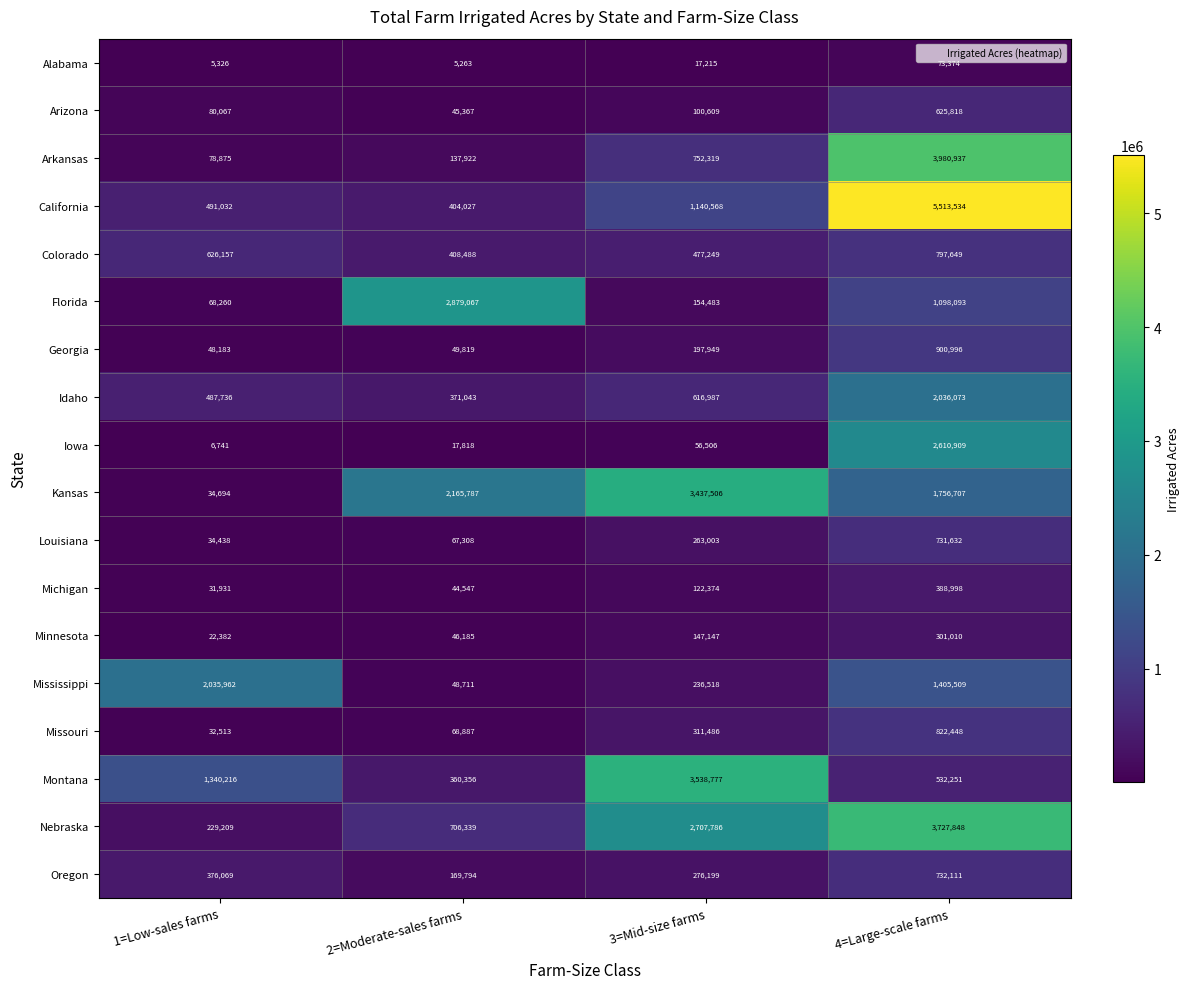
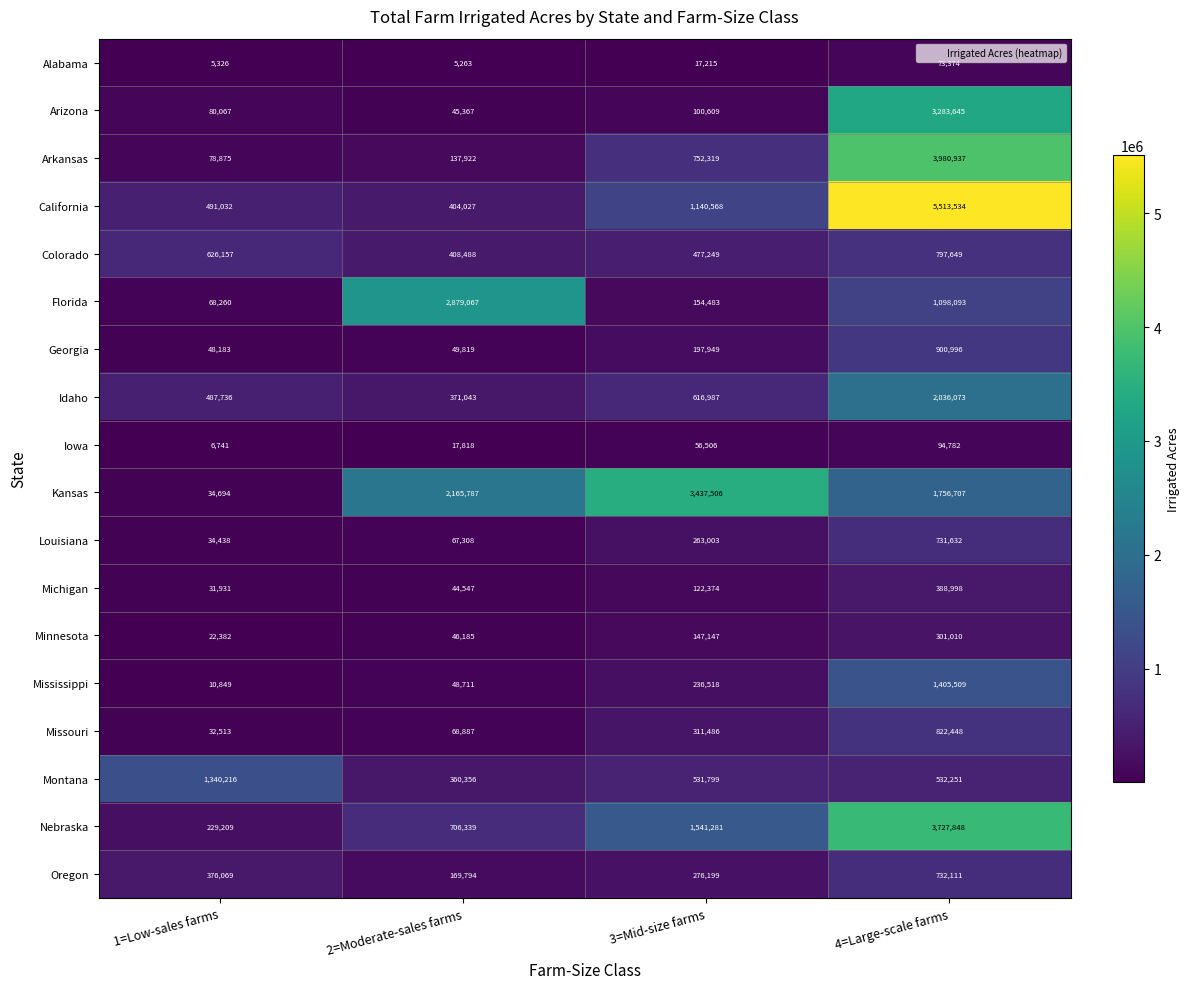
  {
    "Alabama": {
      "1=Low-sales farms": "5,326",
      "2=Moderate-sales farms": "5,263",
      "3=Mid-size farms": "17,215"
    },
    "Arizona": {
      "1=Low-sales farms": "80,067",
      "2=Moderate-sales farms": "45,367",
      "3=Mid-size farms": "100,609",
-     "4=Large-scale farms": "625,818"
+     "4=Large-scale farms": "3,283,645"
    },
    "Arkansas": {
      "1=Low-sales farms": "78,875",
      "2=Moderate-sales farms": "137,922",
      "3=Mid-size farms": "752,319",
      "4=Large-scale farms": "3,980,937"
    },
    "California": {
      "1=Low-sales farms": "491,032",
      "2=Moderate-sales farms": "404,027",
      "3=Mid-size farms": "1,140,568",
      "4=Large-scale farms": "5,513,534"
    },
    "Colorado": {
      "1=Low-sales farms": "626,157",
      "2=Moderate-sales farms": "408,488",
      "3=Mid-size farms": "477,249",
      "4=Large-scale farms": "797,649"
    },
    "Florida": {
      "1=Low-sales farms": "68,260",
      "2=Moderate-sales farms": "2,879,067",
      "3=Mid-size farms": "154,483",
      "4=Large-scale farms": "1,098,093"
    },
    "Georgia": {
      "1=Low-sales farms": "48,183",
      "2=Moderate-sales farms": "49,819",
      "3=Mid-size farms": "197,949",
      "4=Large-scale farms": "900,996"
    },
    "Idaho": {
      "1=Low-sales farms": "487,736",
      "2=Moderate-sales farms": "371,043",
      "3=Mid-size farms": "616,987",
      "4=Large-scale farms": "2,036,073"
    },
    "Iowa": {
      "1=Low-sales farms": "6,741",
      "2=Moderate-sales farms": "17,818",
      "3=Mid-size farms": "56,506",
-     "4=Large-scale farms": "2,610,909"
+     "4=Large-scale farms": "94,782"
    },
    "Kansas": {
      "1=Low-sales farms": "34,694",
      "2=Moderate-sales farms": "2,165,787",
      "3=Mid-size farms": "3,437,506",
      "4=Large-scale farms": "1,756,707"
    },
    "Louisiana": {
      "1=Low-sales farms": "34,438",
      "2=Moderate-sales farms": "67,308",
      "3=Mid-size farms": "263,003",
      "4=Large-scale farms": "731,632"
    },
    "Michigan": {
      "1=Low-sales farms": "31,931",
      "2=Moderate-sales farms": "44,547",
      "3=Mid-size farms": "122,374",
      "4=Large-scale farms": "388,998"
    },
    "Minnesota": {
      "1=Low-sales farms": "22,382",
      "2=Moderate-sales farms": "46,185",
      "3=Mid-size farms": "147,147",
      "4=Large-scale farms": "301,010"
    },
    "Mississippi": {
-     "1=Low-sales farms": "2,035,962",
+     "1=Low-sales farms": "10,849",
      "2=Moderate-sales farms": "48,711",
      "3=Mid-size farms": "236,518",
      "4=Large-scale farms": "1,405,509"
    },
    "Missouri": {
      "1=Low-sales farms": "32,513",
      "2=Moderate-sales farms": "68,887",
      "3=Mid-size farms": "311,486",
      "4=Large-scale farms": "822,448"
    },
    "Montana": {
      "1=Low-sales farms": "1,340,216",
      "2=Moderate-sales farms": "360,356",
-     "3=Mid-size farms": "3,538,777",
+     "3=Mid-size farms": "531,799",
      "4=Large-scale farms": "532,251"
    },
    "Nebraska": {
      "1=Low-sales farms": "229,209",
      "2=Moderate-sales farms": "706,339",
-     "3=Mid-size farms": "2,707,786",
+     "3=Mid-size farms": "1,541,281",
      "4=Large-scale farms": "3,727,848"
    },
    "Oregon": {
      "1=Low-sales farms": "376,069",
      "2=Moderate-sales farms": "169,794",
      "3=Mid-size farms": "276,199",
      "4=Large-scale farms": "732,111"
    }
  }
